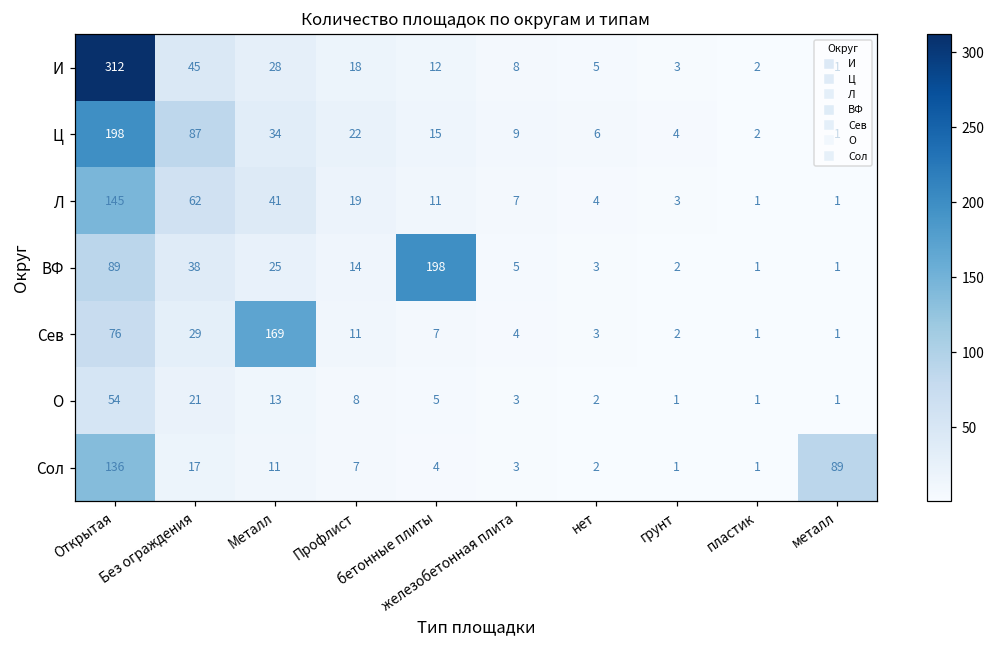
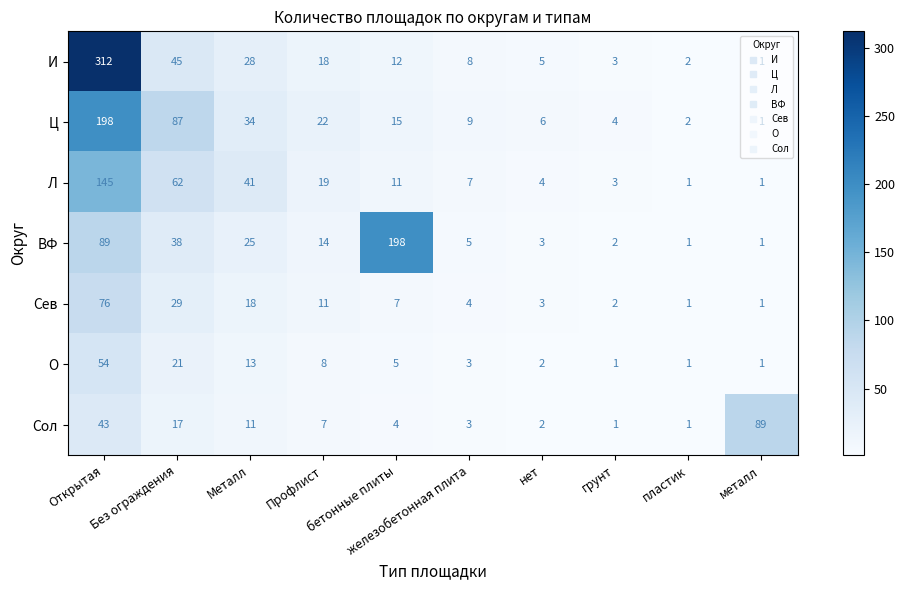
  {
    "И": {
      "Открытая": 312,
      "Без ограждения": 45,
      "Металл": 28,
      "Профлист": 18,
      "бетонные плиты": 12,
      "железобетонная плита": 8,
      "нет": 5,
      "грунт": 3,
      "пластик": 2
    },
    "Ц": {
      "Открытая": 198,
      "Без ограждения": 87,
      "Металл": 34,
      "Профлист": 22,
      "бетонные плиты": 15,
      "железобетонная плита": 9,
      "нет": 6,
      "грунт": 4,
      "пластик": 2
    },
    "Л": {
      "Открытая": 145,
      "Без ограждения": 62,
      "Металл": 41,
      "Профлист": 19,
      "бетонные плиты": 11,
      "железобетонная плита": 7,
      "нет": 4,
      "грунт": 3,
      "пластик": 1,
      "металл": 1
    },
    "ВФ": {
      "Открытая": 89,
      "Без ограждения": 38,
      "Металл": 25,
      "Профлист": 14,
      "бетонные плиты": 198,
      "железобетонная плита": 5,
      "нет": 3,
      "грунт": 2,
      "пластик": 1,
      "металл": 1
    },
    "Сев": {
      "Открытая": 76,
      "Без ограждения": 29,
-     "Металл": 169,
+     "Металл": 18,
      "Профлист": 11,
      "бетонные плиты": 7,
      "железобетонная плита": 4,
      "нет": 3,
      "грунт": 2,
      "пластик": 1,
      "металл": 1
    },
    "О": {
      "Открытая": 54,
      "Без ограждения": 21,
      "Металл": 13,
      "Профлист": 8,
      "бетонные плиты": 5,
      "железобетонная плита": 3,
      "нет": 2,
      "грунт": 1,
      "пластик": 1,
      "металл": 1
    },
    "Сол": {
-     "Открытая": 136,
+     "Открытая": 43,
      "Без ограждения": 17,
      "Металл": 11,
      "Профлист": 7,
      "бетонные плиты": 4,
      "железобетонная плита": 3,
      "нет": 2,
      "грунт": 1,
      "пластик": 1,
      "металл": 89
    }
  }
